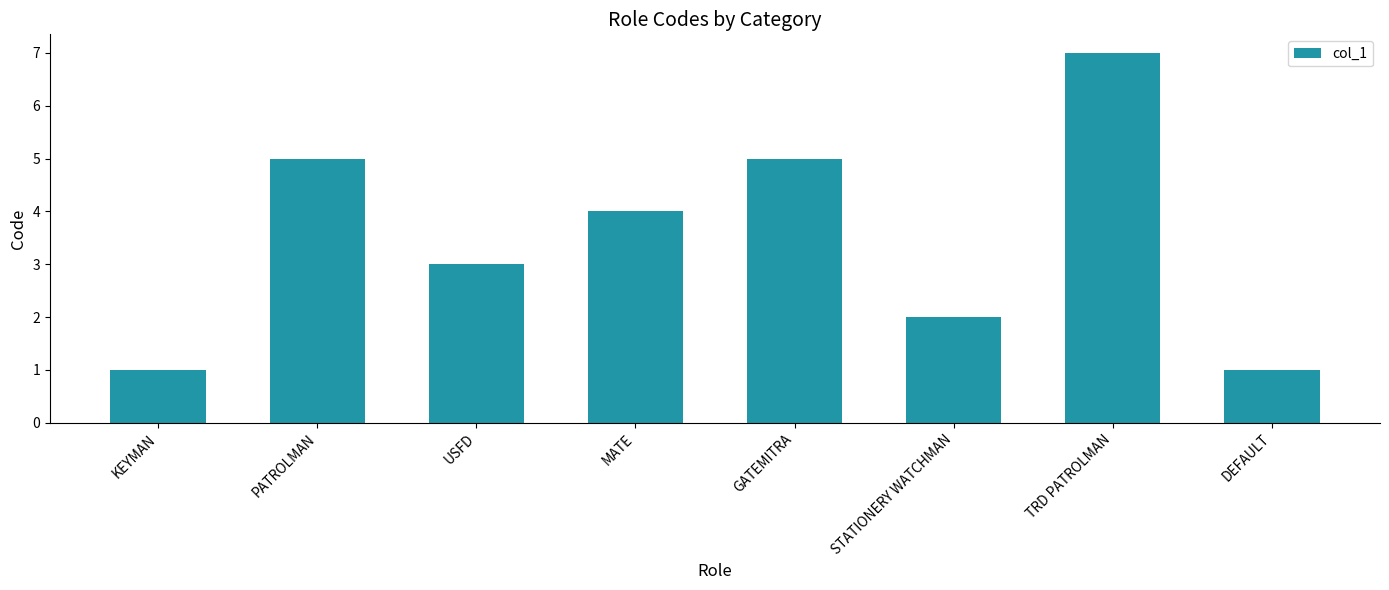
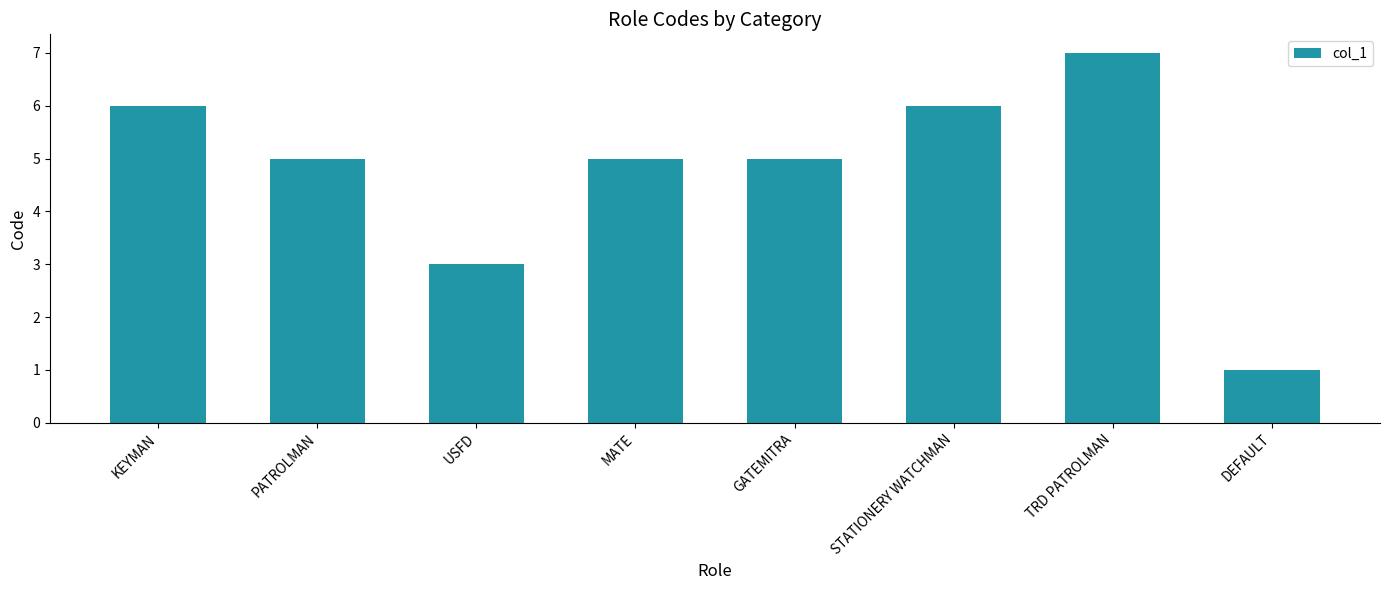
  {
-   "KEYMAN": 1,
+   "KEYMAN": 6,
    "PATROLMAN": 5,
    "USFD": 3,
-   "MATE": 4,
+   "MATE": 5,
    "GATEMITRA": 5,
-   "STATIONERY WATCHMAN": 2,
+   "STATIONERY WATCHMAN": 6,
    "TRD PATROLMAN": 7,
    "DEFAULT": 1
  }
